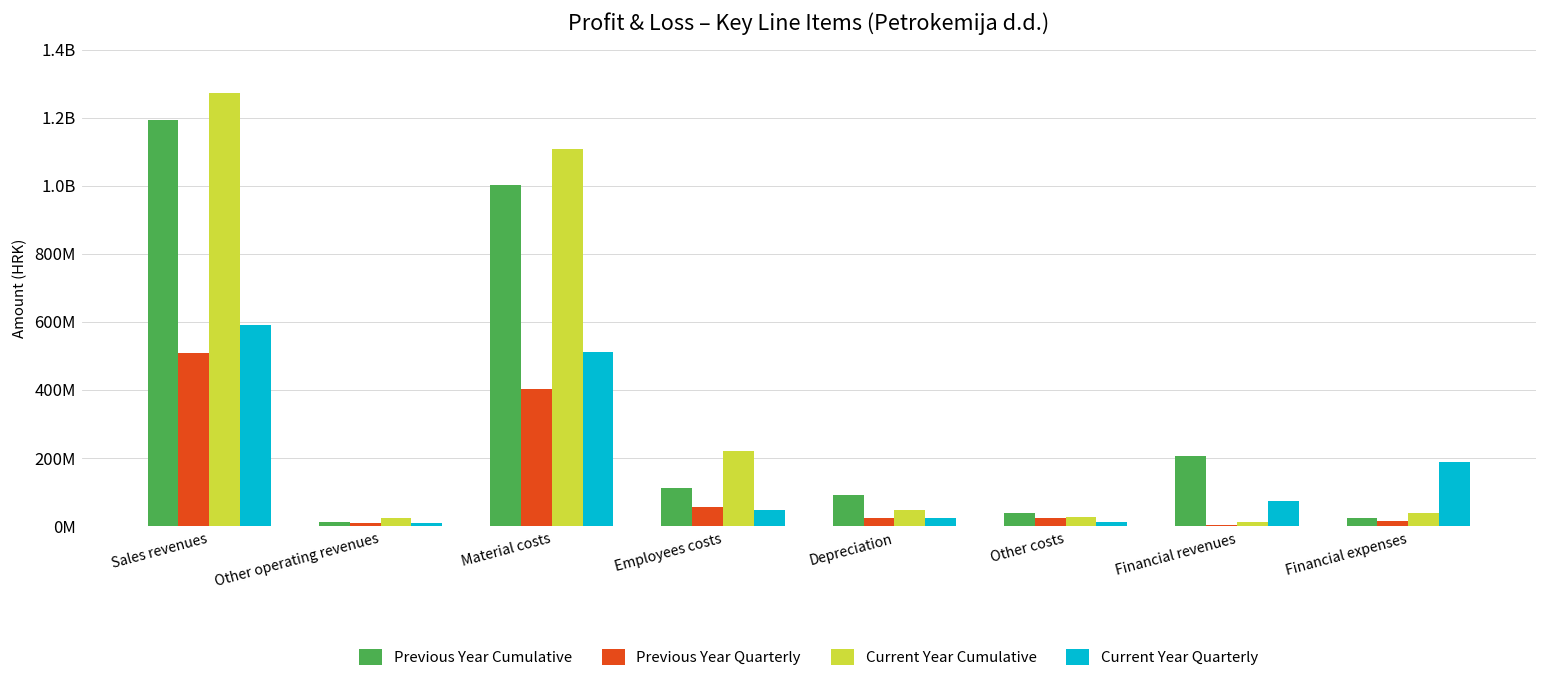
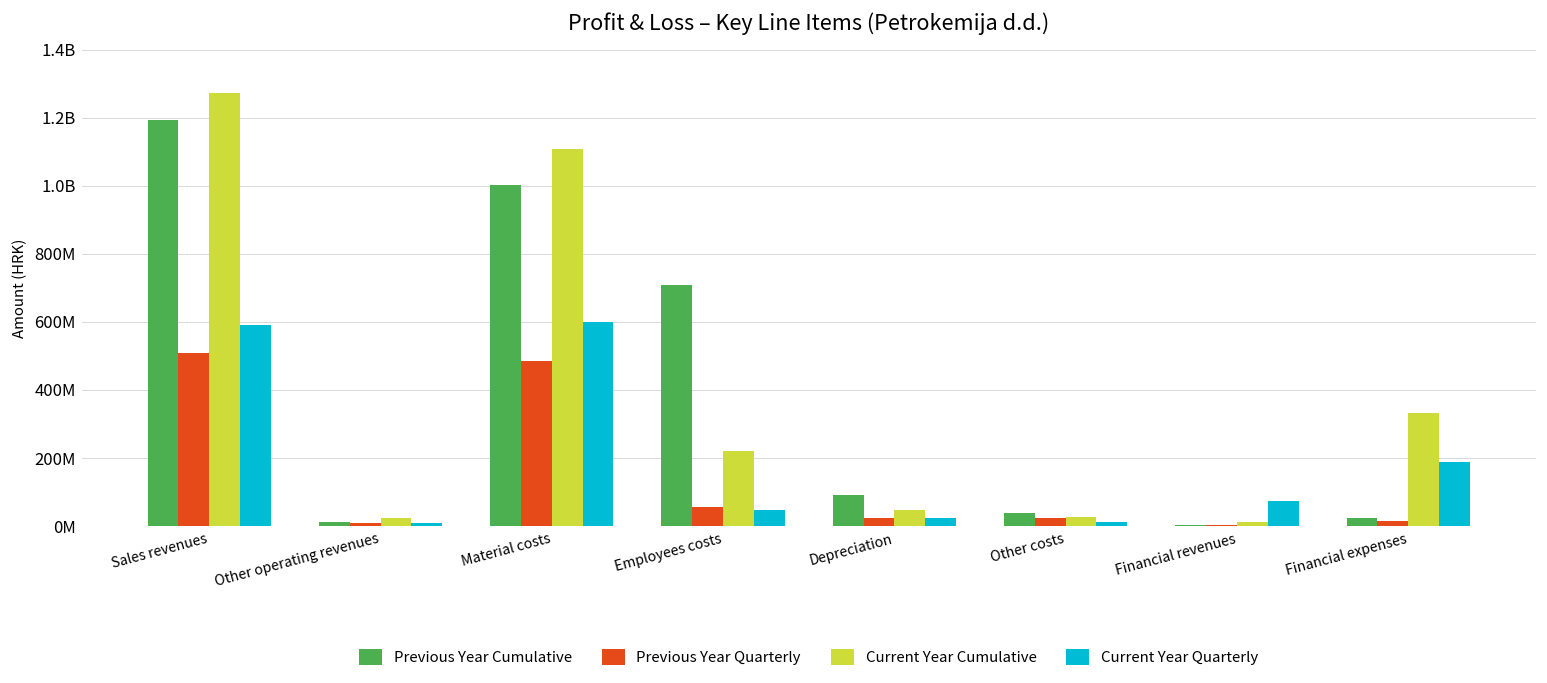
  {
    "Previous Year Cumulative": {
      "Sales revenues": 1190000000,
      "Other operating revenues": 10000000,
      "Material costs": 1000000000,
-     "Employees costs": 110000000,
+     "Employees costs": 710000000,
      "Depreciation": 90000000,
      "Other costs": 40000000,
-     "Financial revenues": 210000000,
+     "Financial revenues": 0,
      "Financial expenses": 20000000
    },
    "Previous Year Quarterly": {
      "Sales revenues": 510000000,
-     "Material costs": 400000000,
+     "Material costs": 480000000,
      "Employees costs": 60000000,
      "Depreciation": 20000000,
      "Other costs": 20000000,
      "Financial expenses": 10000000
    },
    "Current Year Cumulative": {
      "Sales revenues": 1270000000,
      "Other operating revenues": 20000000,
      "Material costs": 1110000000,
      "Employees costs": 220000000,
      "Depreciation": 50000000,
      "Other costs": 30000000,
      "Financial revenues": 10000000,
-     "Financial expenses": 40000000
+     "Financial expenses": 330000000
    },
    "Current Year Quarterly": {
      "Sales revenues": 590000000,
      "Other operating revenues": 10000000,
-     "Material costs": 510000000,
+     "Material costs": 600000000,
      "Employees costs": 50000000,
      "Depreciation": 20000000,
      "Other costs": 10000000,
      "Financial revenues": 70000000,
      "Financial expenses": 190000000
    }
  }
